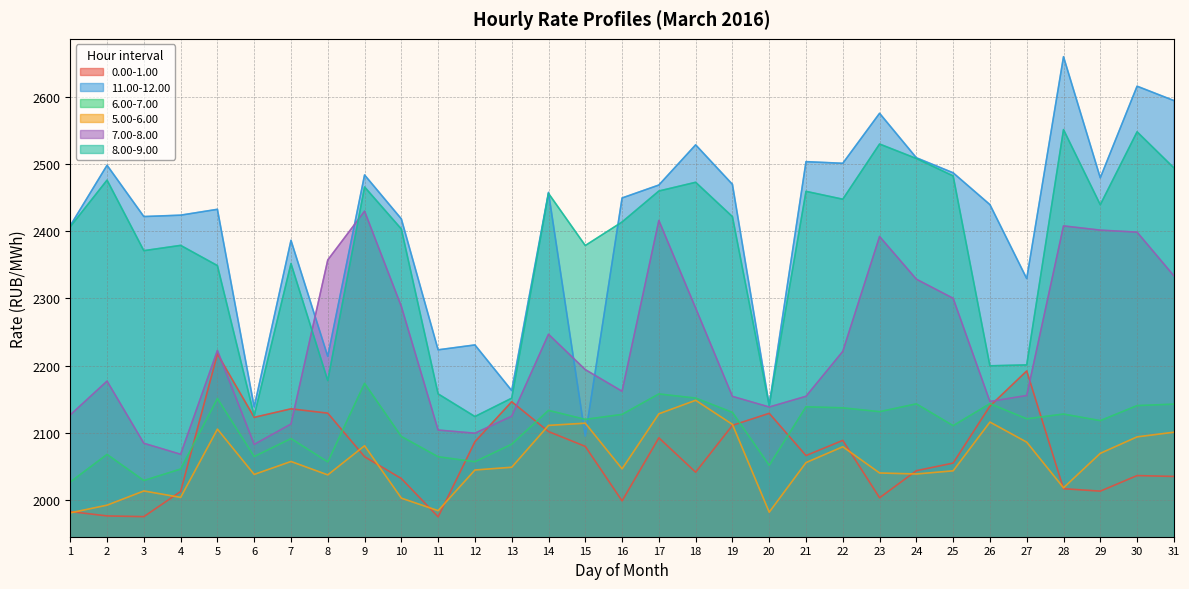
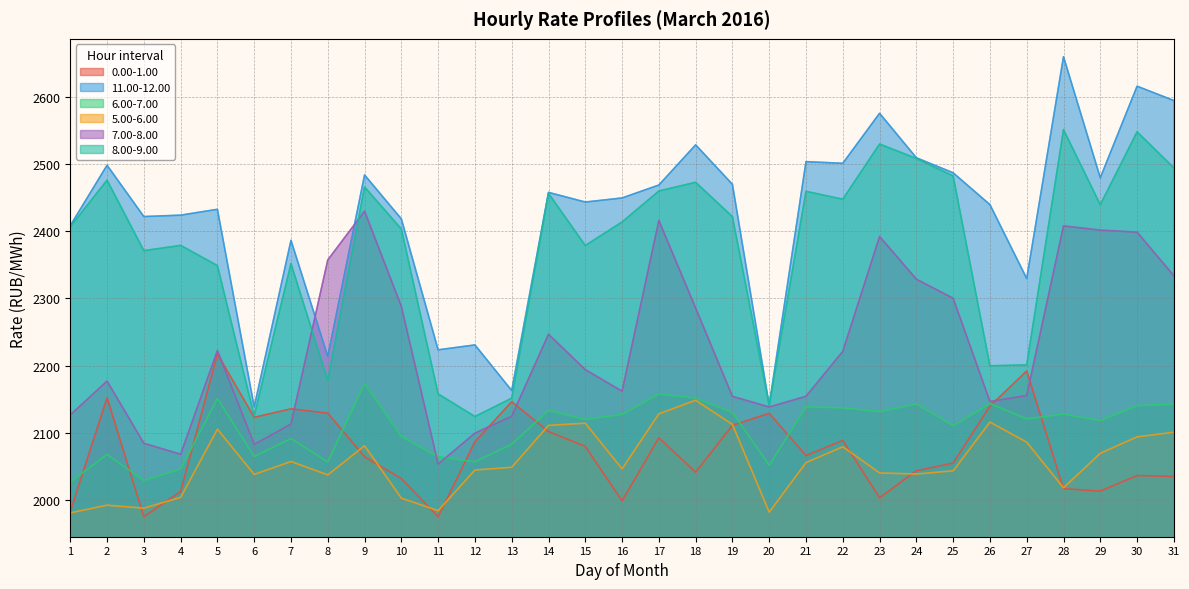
  {
    "0.00-1.00": {
-     "2": 1980,
+     "2": 2150,
      "3": 1970,
      "4": 2010,
      "5": 2220,
      "7": 2140,
      "8": 2130,
      "9": 2060,
      "10": 2030,
      "11": 1970,
      "12": 2090,
      "13": 2150,
      "14": 2100,
      "15": 2080,
      "16": 2000,
      "17": 2090,
      "18": 2040,
      "20": 2130,
      "21": 2070,
      "22": 2090,
      "23": 2000,
      "24": 2040,
      "25": 2050,
      "27": 2190,
      "29": 2010,
      "30": 2040,
      "31": 2030
    },
    "11.00-12.00": {
      "2": 2500,
      "3": 2420,
      "4": 2420,
      "5": 2430,
      "6": 2140,
      "7": 2390,
      "8": 2210,
      "9": 2480,
      "10": 2420,
      "11": 2220,
      "12": 2230,
      "13": 2160,
-     "15": 2090,
+     "15": 2440,
      "16": 2450,
      "17": 2470,
      "18": 2530,
      "19": 2470,
      "21": 2500,
      "22": 2500,
      "23": 2580,
      "25": 2490,
      "26": 2440,
      "27": 2330,
      "28": 2660,
      "29": 2480,
      "30": 2620,
      "31": 2590
    },
    "5.00-6.00": {
      "2": 1990,
-     "3": 2010,
+     "3": 1990,
      "4": 2000,
      "5": 2110,
      "6": 2040,
      "7": 2060,
      "8": 2040,
      "9": 2080,
      "10": 2000,
      "11": 1980,
      "12": 2040,
      "13": 2050,
      "14": 2110,
      "15": 2110,
      "16": 2050,
      "17": 2130,
      "20": 1980,
      "21": 2060,
      "22": 2080,
      "23": 2040,
      "24": 2040,
      "25": 2040,
      "26": 2120,
      "27": 2090,
      "29": 2070,
      "30": 2090,
      "31": 2100
    },
    "7.00-8.00": {
      "1": 2130,
      "2": 2180,
      "3": 2080,
      "4": 2070,
      "5": 2220,
      "6": 2080,
      "7": 2110,
      "8": 2360,
      "9": 2430,
      "10": 2290,
-     "11": 2100,
+     "11": 2050,
      "12": 2100,
      "13": 2120,
      "14": 2250,
      "15": 2190,
      "16": 2160,
      "17": 2420,
      "18": 2290,
      "19": 2150,
      "21": 2150,
      "22": 2220,
      "23": 2390,
      "24": 2330,
      "25": 2300,
      "27": 2160,
      "28": 2410,
      "29": 2400,
      "30": 2400,
      "31": 2330
    }
  }
